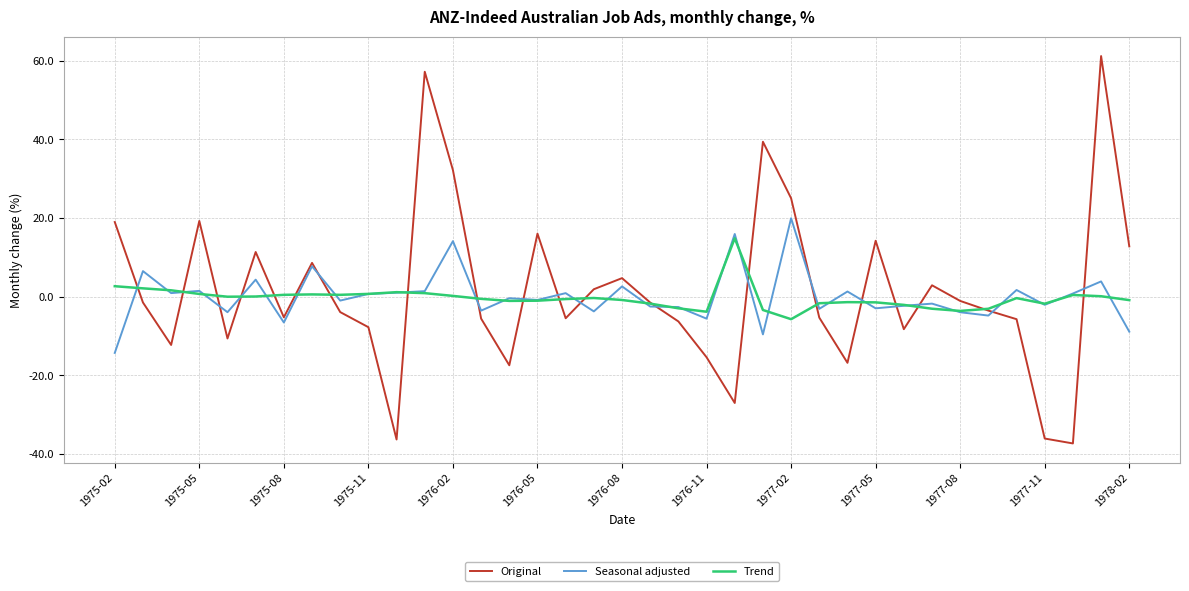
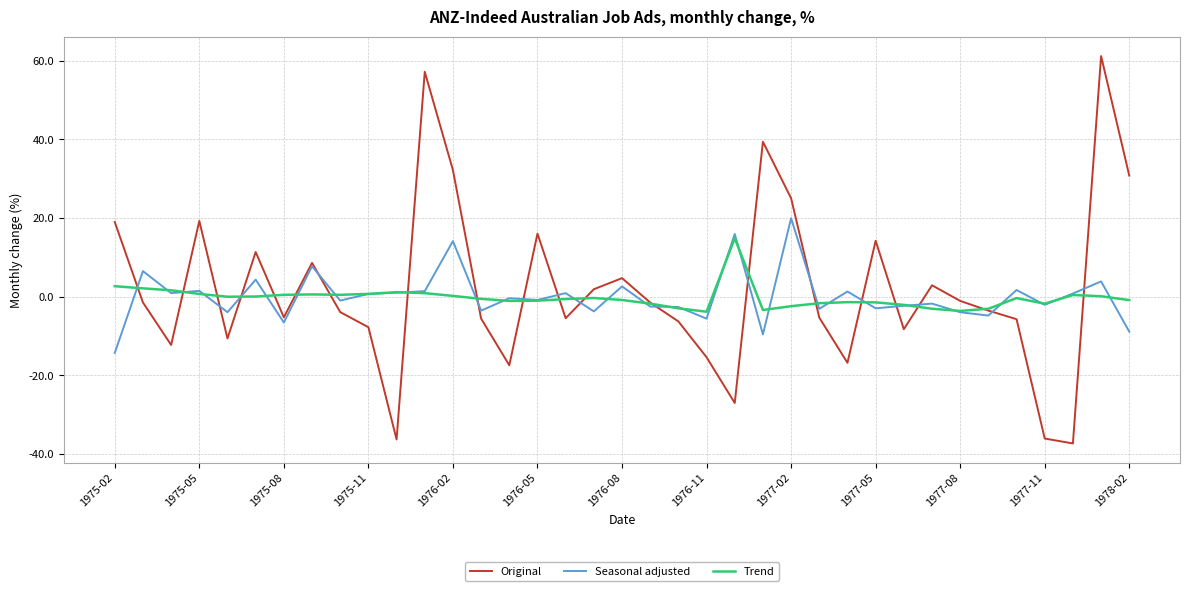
  {
    "Original": {
      "1975-02": 19,
      "1975-11": -8,
      "1976-02": 32,
      "1976-11": -15,
      "1977-02": 25,
      "1977-11": -36,
-     "1978-02": 13
+     "1978-02": 31
    },
    "Seasonal adjusted": {
      "1975-02": -14,
      "1976-02": 14,
      "1976-11": -6,
      "1977-02": 20,
      "1978-02": -9
    },
    "Trend": {
      "1975-02": 3,
      "1976-02": 0,
      "1976-11": -4,
-     "1977-02": -6,
+     "1977-02": -2,
      "1978-02": -1
    }
  }
